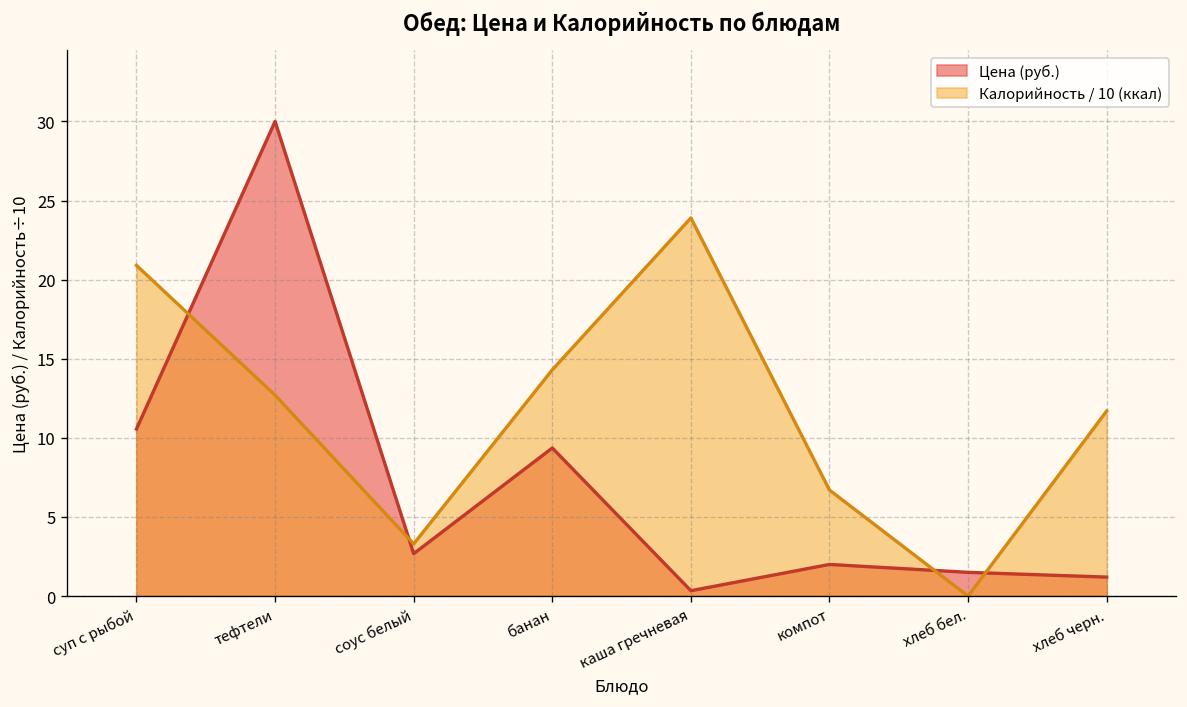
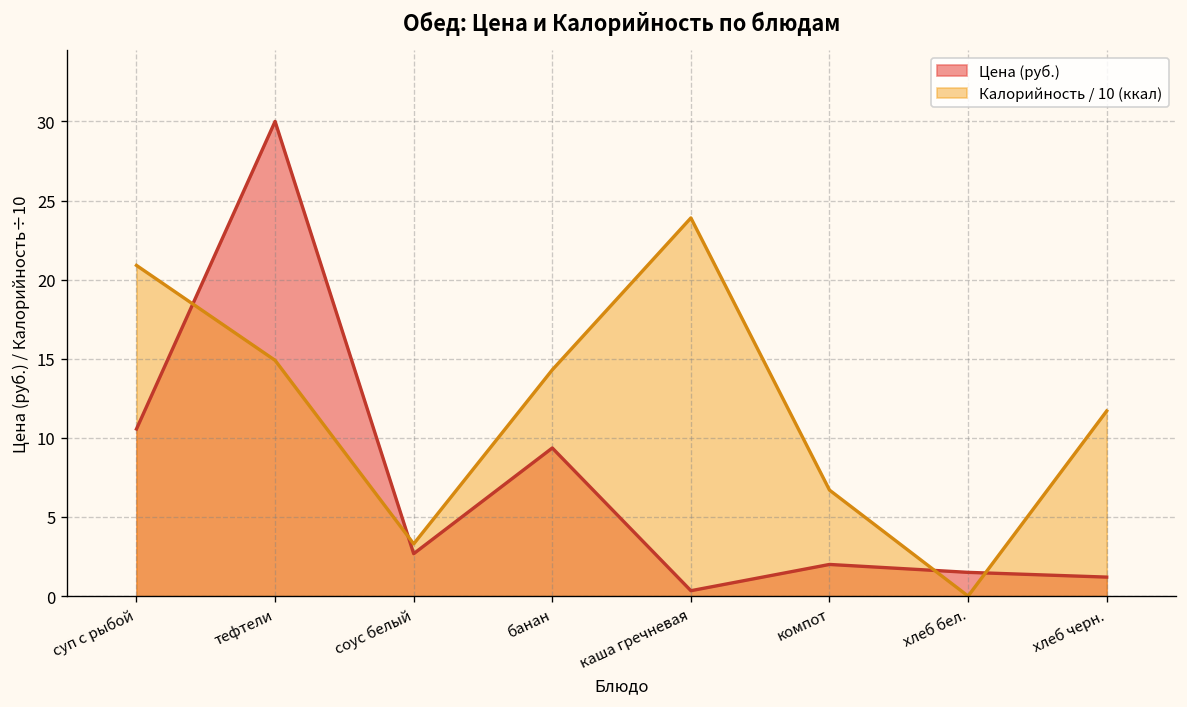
  {
    "Цена (руб.)": {
      "суп с рыбой": 10.6,
      "тефтели": 30.0,
      "соус белый": 2.7,
      "банан": 9.4,
      "каша гречневая": 0.3,
      "компот": 2.0,
      "хлеб бел.": 1.5,
      "хлеб черн.": 1.2
    },
    "Калорийность / 10 (ккал)": {
      "суп с рыбой": 20.9,
-     "тефтели": 12.7,
+     "тефтели": 14.9,
      "соус белый": 3.3,
      "банан": 14.3,
      "каша гречневая": 23.9,
      "компот": 6.7,
      "хлеб бел.": 0.0,
      "хлеб черн.": 11.7
    }
  }
